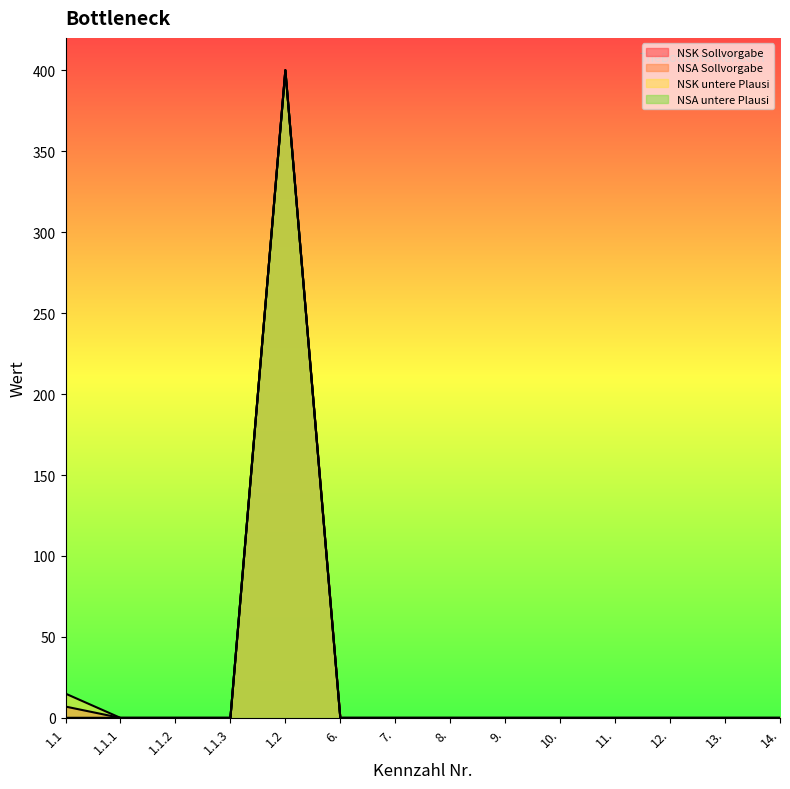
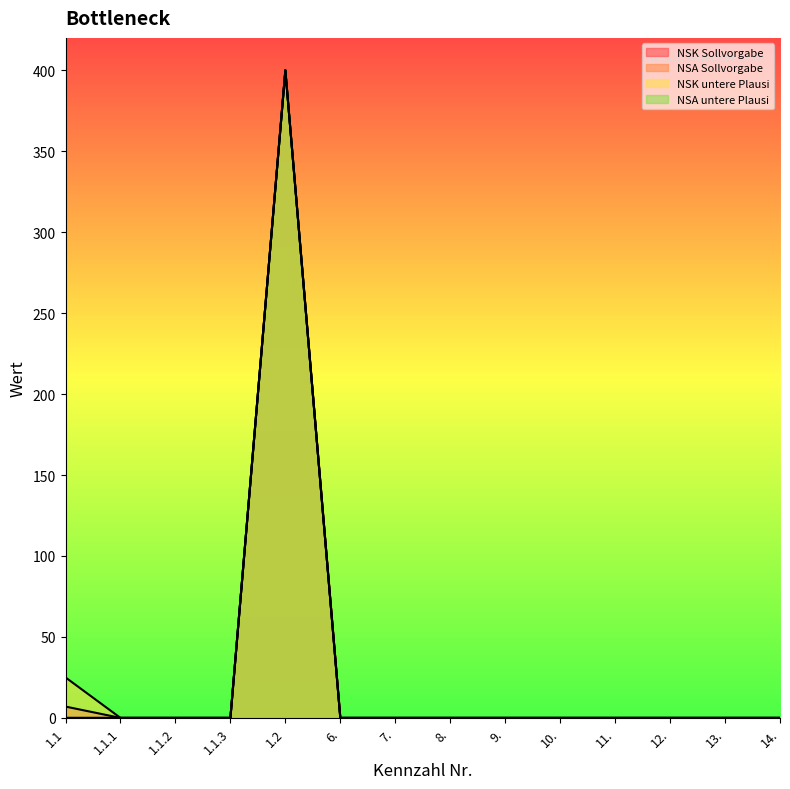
  {
    "NSK Sollvorgabe": {
      "1.1": 7
    },
    "NSA untere Plausi": {
      "1.1": 0
    },
    "NSK untere Plausi": {
-     "1.1": 15
+     "1.1": 25
    }
  }
